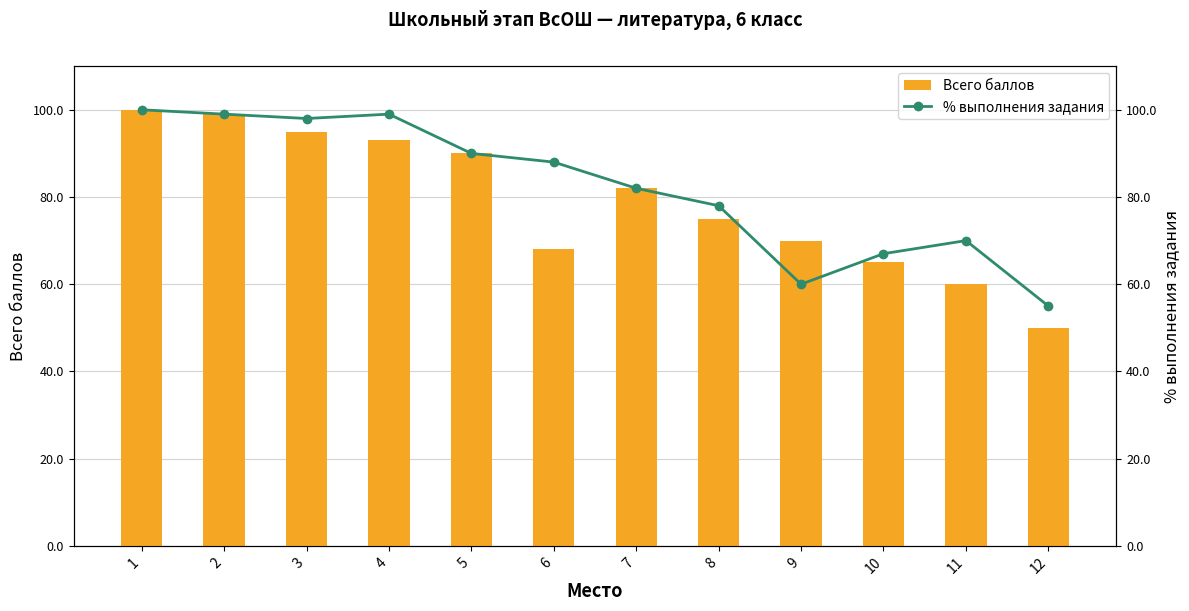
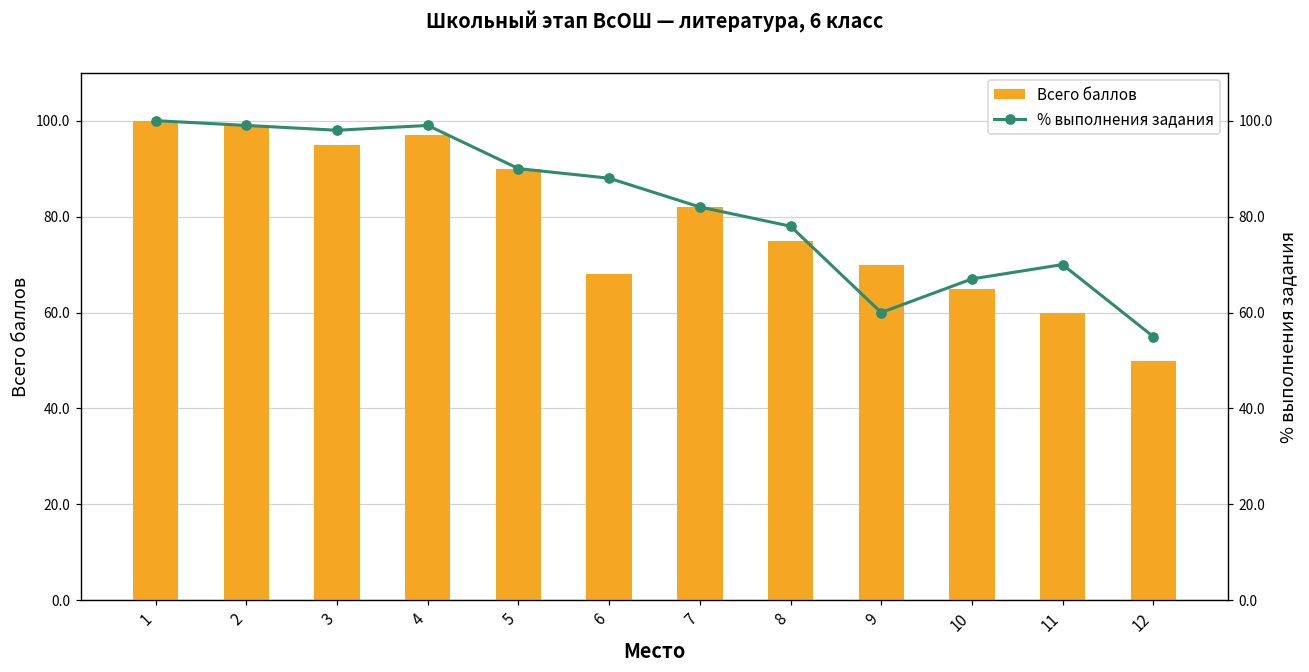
  {
    "Всего баллов": {
      "1": 100,
      "2": 99,
      "3": 95,
-     "4": 93,
+     "4": 97,
      "5": 90,
      "6": 68,
      "7": 82,
      "8": 75,
      "9": 70,
      "10": 65,
      "11": 60,
      "12": 50
    },
    "% выполнения задания": {
      "1": 100,
      "2": 99,
      "3": 98,
      "4": 99,
      "5": 90,
      "6": 88,
      "7": 82,
      "8": 78,
      "9": 60,
      "10": 67,
      "11": 70,
      "12": 55
    }
  }
